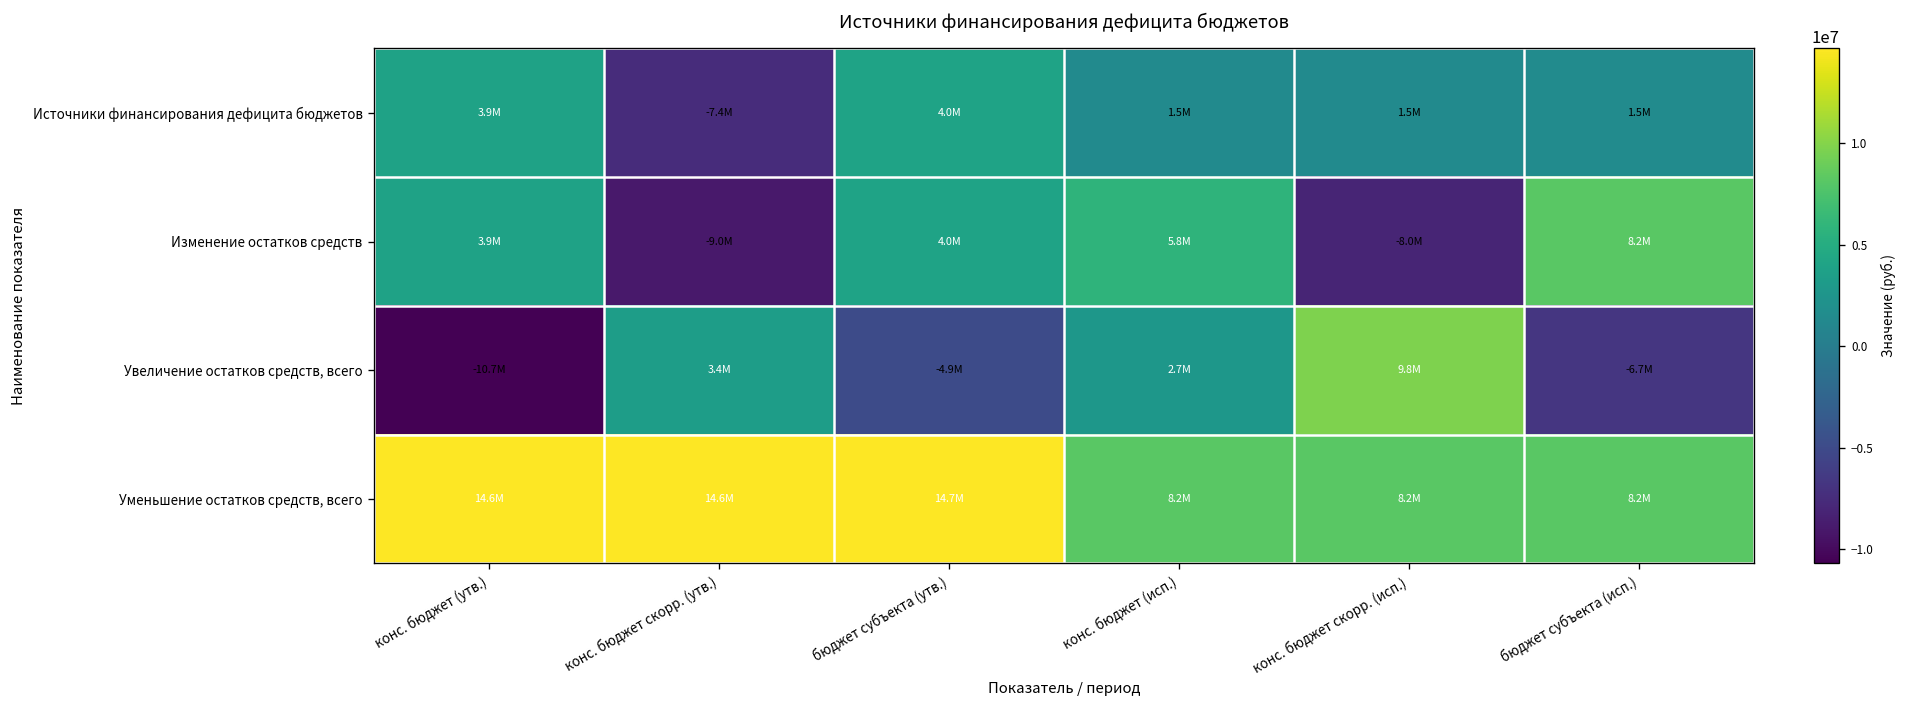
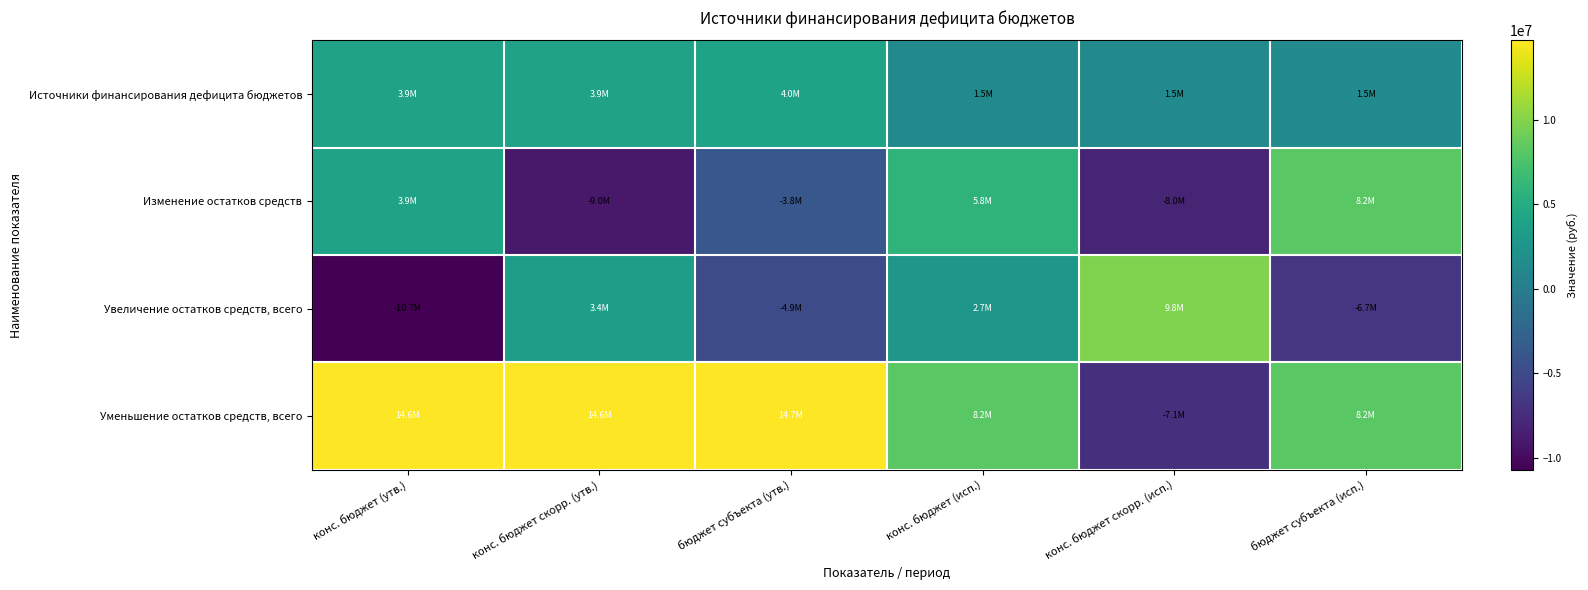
  {
    "Источники финансирования дефицита бюджетов": {
      "конс. бюджет (утв.)": "3.9M",
-     "конс. бюджет скорр. (утв.)": "-7.4M",
+     "конс. бюджет скорр. (утв.)": "3.9M",
      "бюджет субъекта (утв.)": "4.0M",
      "конс. бюджет (исп.)": "1.5M",
      "конс. бюджет скорр. (исп.)": "1.5M",
      "бюджет субъекта (исп.)": "1.5M"
    },
    "Изменение остатков средств": {
      "конс. бюджет (утв.)": "3.9M",
      "конс. бюджет скорр. (утв.)": "-9.0M",
-     "бюджет субъекта (утв.)": "4.0M",
+     "бюджет субъекта (утв.)": "-3.8M",
      "конс. бюджет (исп.)": "5.8M",
      "конс. бюджет скорр. (исп.)": "-8.0M",
      "бюджет субъекта (исп.)": "8.2M"
    },
    "Увеличение остатков средств, всего": {
      "конс. бюджет (утв.)": "-10.7M",
      "конс. бюджет скорр. (утв.)": "3.4M",
      "бюджет субъекта (утв.)": "-4.9M",
      "конс. бюджет (исп.)": "2.7M",
      "конс. бюджет скорр. (исп.)": "9.8M",
      "бюджет субъекта (исп.)": "-6.7M"
    },
    "Уменьшение остатков средств, всего": {
      "конс. бюджет (утв.)": "14.6M",
      "конс. бюджет скорр. (утв.)": "14.6M",
      "бюджет субъекта (утв.)": "14.7M",
      "конс. бюджет (исп.)": "8.2M",
-     "конс. бюджет скорр. (исп.)": "8.2M",
+     "конс. бюджет скорр. (исп.)": "-7.1M",
      "бюджет субъекта (исп.)": "8.2M"
    }
  }
